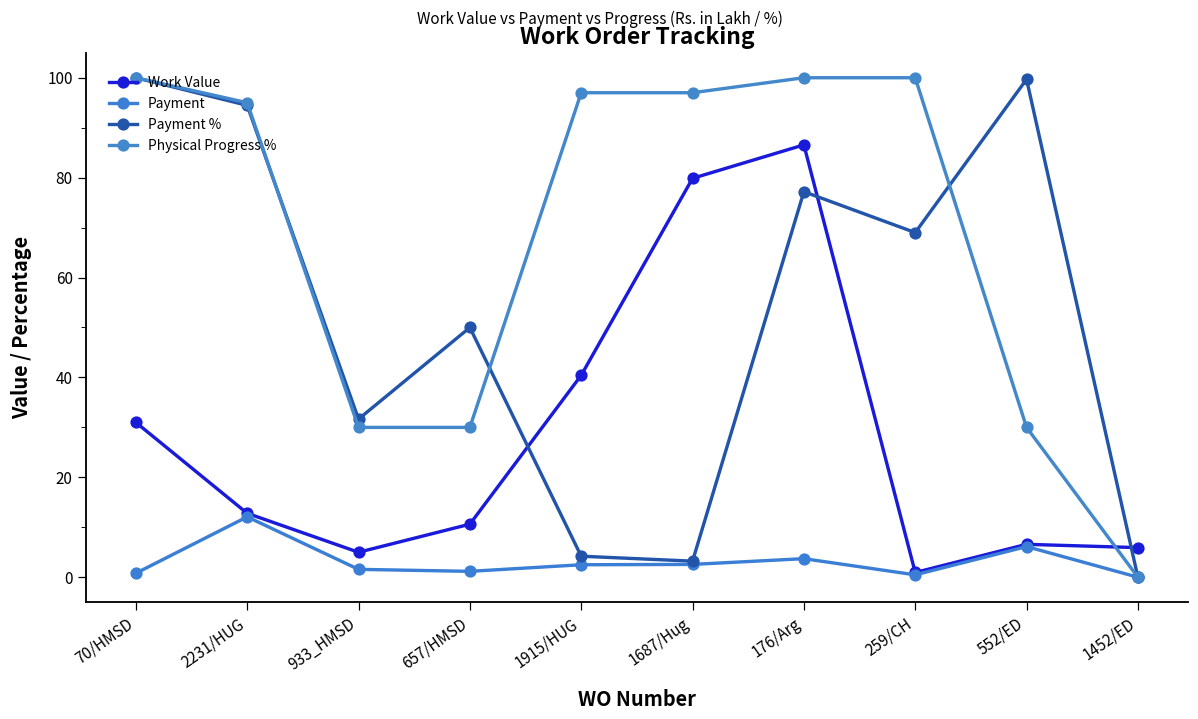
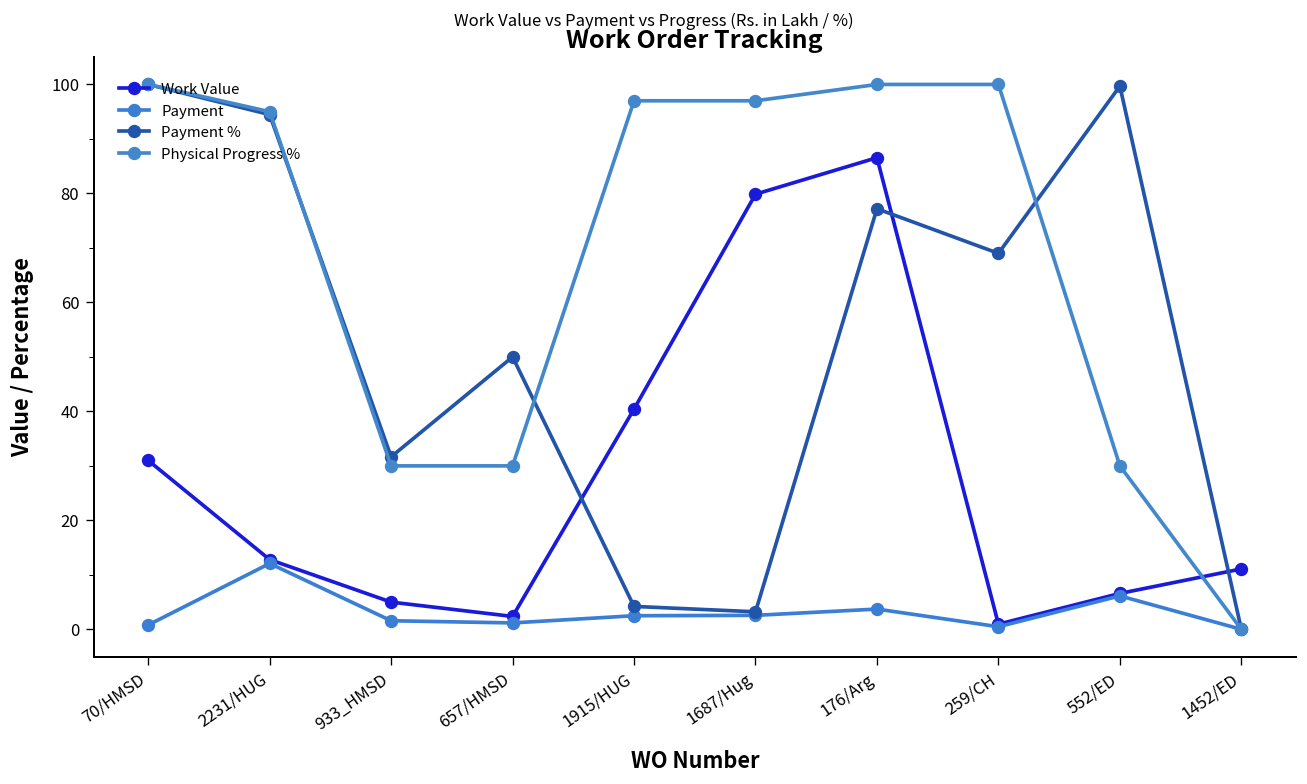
  {
    "Work Value": {
      "70/HMSD": 31,
      "2231/HUG": 13,
      "933_HMSD": 5,
-     "657/HMSD": 11,
+     "657/HMSD": 2,
      "1915/HUG": 40,
      "1687/Hug": 80,
      "176/Arg": 87,
-     "1452/ED": 6
+     "1452/ED": 11
    },
    "Payment %": {
      "933_HMSD": 32,
      "657/HMSD": 50,
      "1915/HUG": 4,
      "1687/Hug": 3,
      "176/Arg": 77,
      "259/CH": 69,
      "552/ED": 100
    }
  }
